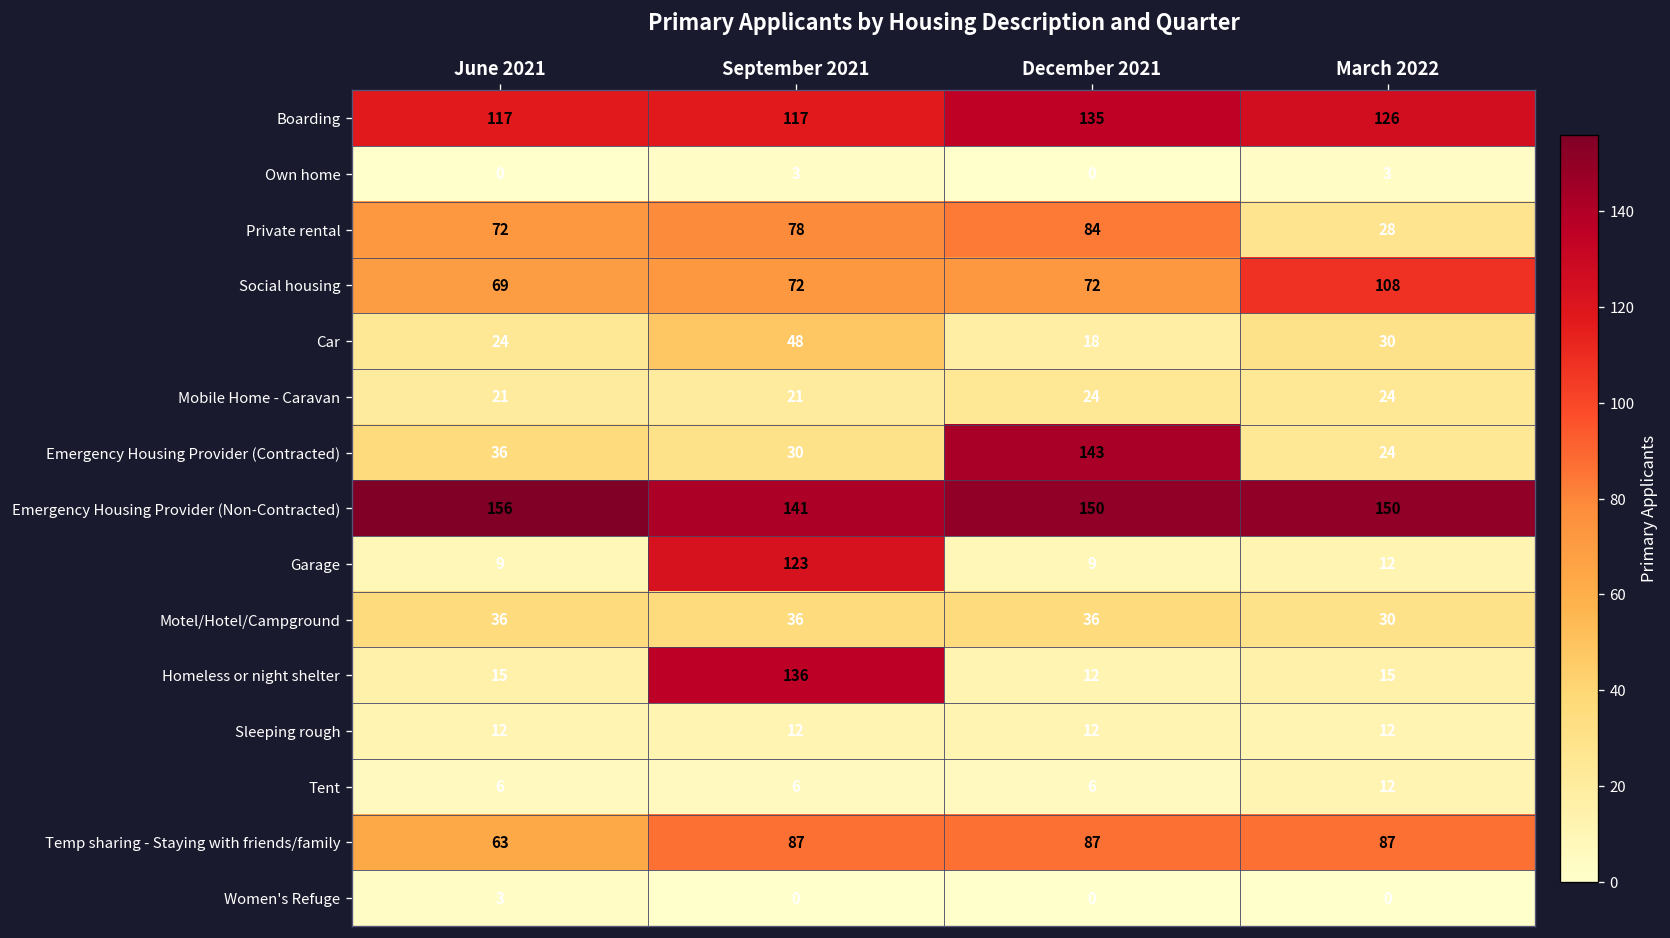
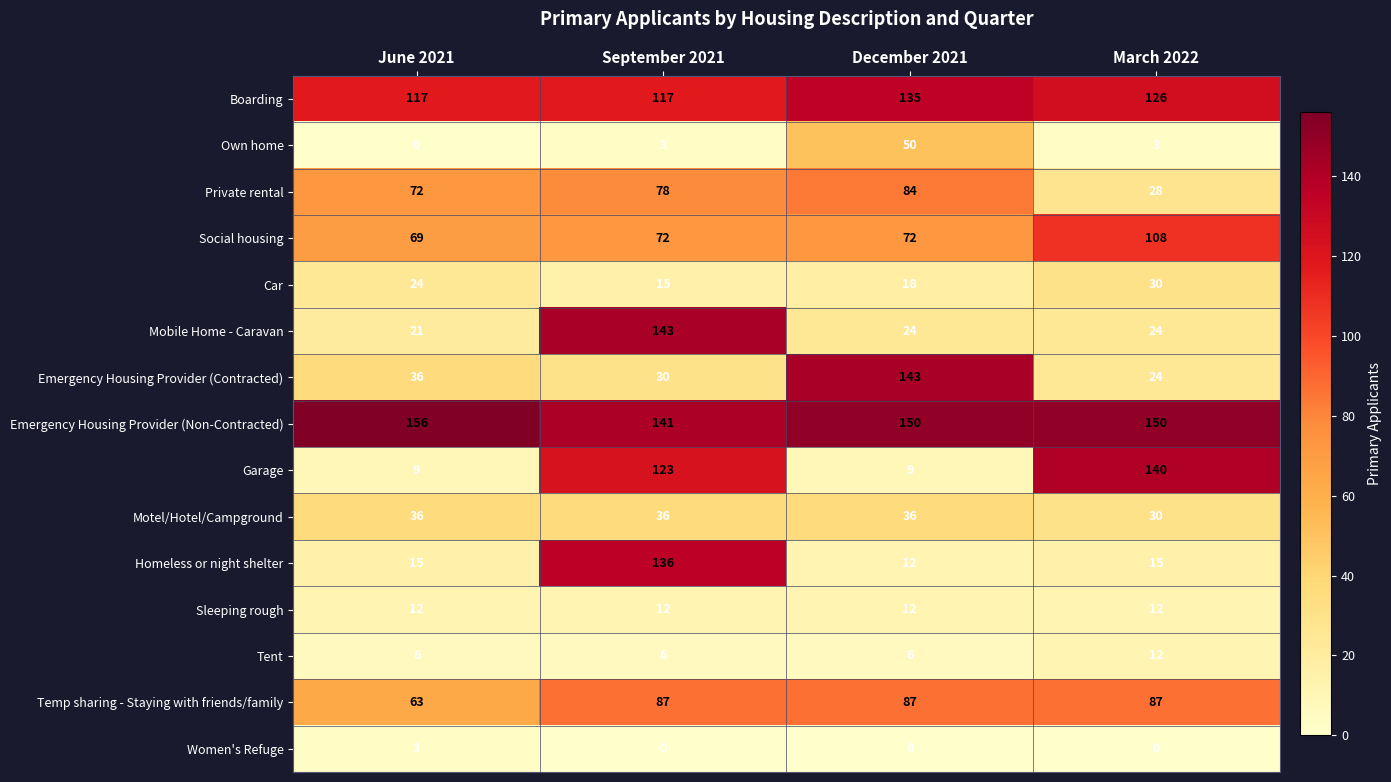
  {
    "Boarding": {
      "June 2021": 117,
      "September 2021": 117,
      "December 2021": 135,
      "March 2022": 126
    },
    "Own home": {
      "June 2021": 0,
      "September 2021": 3,
-     "December 2021": 0,
+     "December 2021": 50,
      "March 2022": 3
    },
    "Private rental": {
      "June 2021": 72,
      "September 2021": 78,
      "December 2021": 84,
      "March 2022": 28
    },
    "Social housing": {
      "June 2021": 69,
      "September 2021": 72,
      "December 2021": 72,
      "March 2022": 108
    },
    "Car": {
      "June 2021": 24,
-     "September 2021": 48,
+     "September 2021": 15,
      "December 2021": 18,
      "March 2022": 30
    },
    "Mobile Home - Caravan": {
      "June 2021": 21,
-     "September 2021": 21,
+     "September 2021": 143,
      "December 2021": 24,
      "March 2022": 24
    },
    "Emergency Housing Provider (Contracted)": {
      "June 2021": 36,
      "September 2021": 30,
      "December 2021": 143,
      "March 2022": 24
    },
    "Emergency Housing Provider (Non-Contracted)": {
      "June 2021": 156,
      "September 2021": 141,
      "December 2021": 150,
      "March 2022": 150
    },
    "Garage": {
      "June 2021": 9,
      "September 2021": 123,
      "December 2021": 9,
-     "March 2022": 12
+     "March 2022": 140
    },
    "Motel/Hotel/Campground": {
      "June 2021": 36,
      "September 2021": 36,
      "December 2021": 36,
      "March 2022": 30
    },
    "Homeless or night shelter": {
      "June 2021": 15,
      "September 2021": 136,
      "December 2021": 12,
      "March 2022": 15
    },
    "Sleeping rough": {
      "June 2021": 12,
      "September 2021": 12,
      "December 2021": 12,
      "March 2022": 12
    },
    "Tent": {
      "June 2021": 6,
      "September 2021": 6,
      "December 2021": 6,
      "March 2022": 12
    },
    "Temp sharing - Staying with friends/family": {
      "June 2021": 63,
      "September 2021": 87,
      "December 2021": 87,
      "March 2022": 87
    },
    "Women's Refuge": {
      "June 2021": 3,
      "September 2021": 0,
      "December 2021": 0,
      "March 2022": 0
    }
  }
